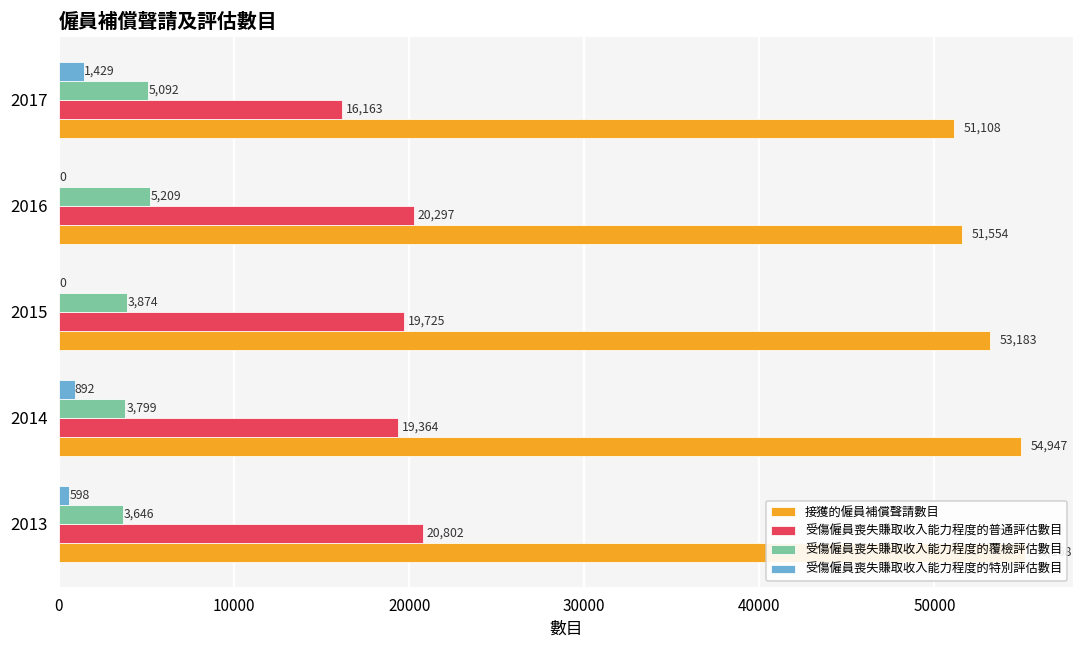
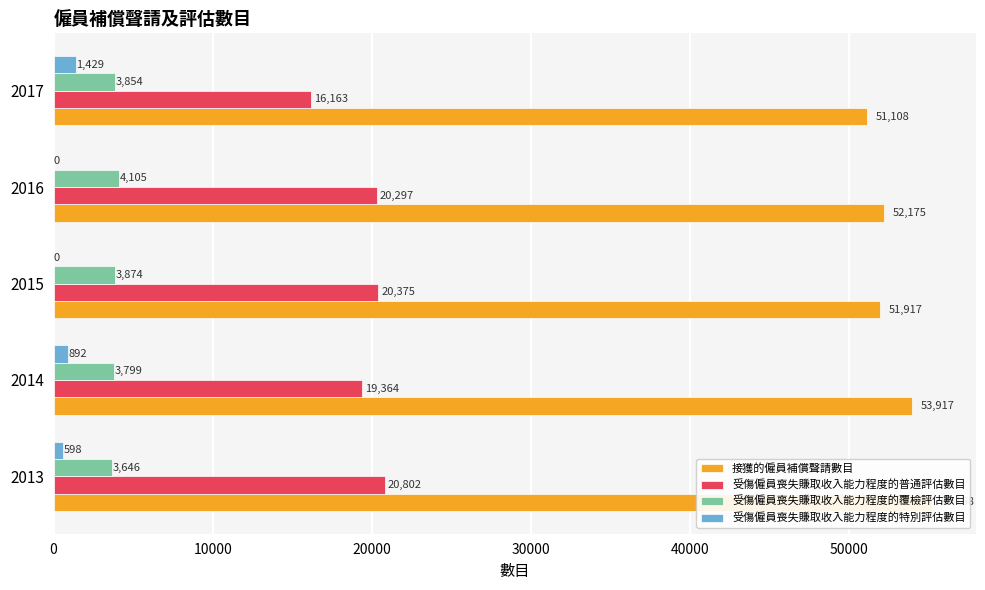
  {
    "接獲的僱員補償聲請數目": {
      "2017": "51,108",
-     "2016": "51,554",
-     "2015": "53,183",
-     "2014": "54,947"
+     "2016": "52,175",
+     "2015": "51,917",
+     "2014": "53,917"
    },
    "受傷僱員喪失賺取收入能力程度的普通評估數目": {
      "2017": "16,163",
      "2016": "20,297",
-     "2015": "19,725",
+     "2015": "20,375",
      "2014": "19,364",
      "2013": "20,802"
    },
    "受傷僱員喪失賺取收入能力程度的覆檢評估數目": {
-     "2017": "5,092",
-     "2016": "5,209",
+     "2017": "3,854",
+     "2016": "4,105",
      "2015": "3,874",
      "2014": "3,799",
      "2013": "3,646"
    },
    "受傷僱員喪失賺取收入能力程度的特別評估數目": {
      "2017": "1,429",
      "2016": "0",
      "2015": "0",
      "2014": "892",
      "2013": "598"
    }
  }
